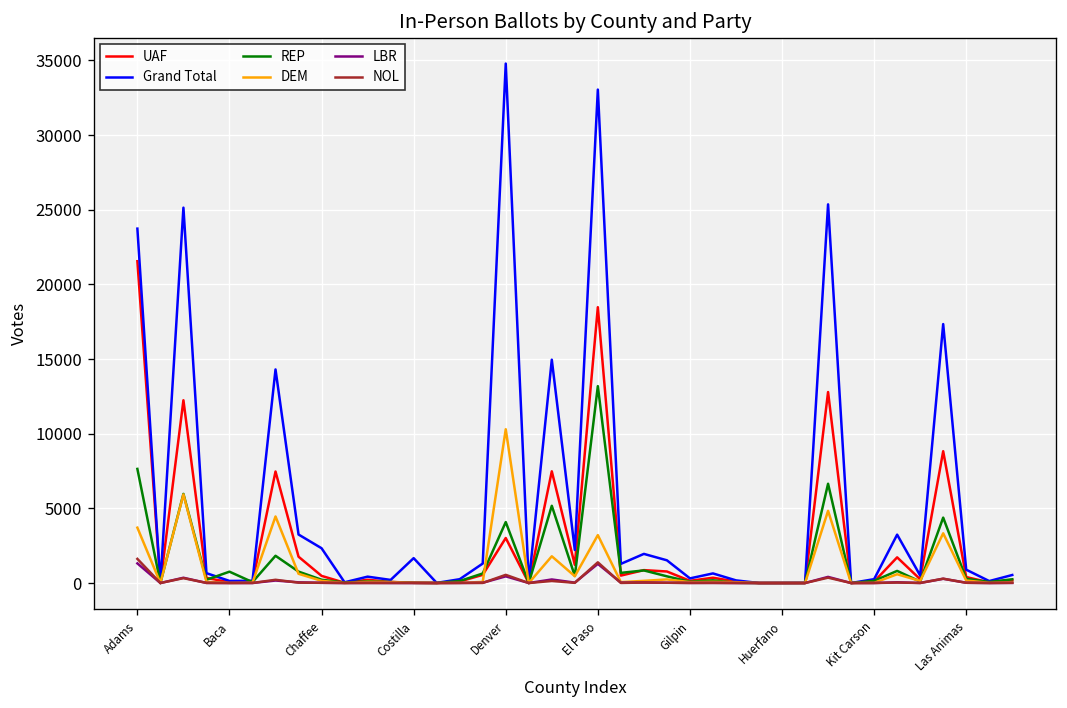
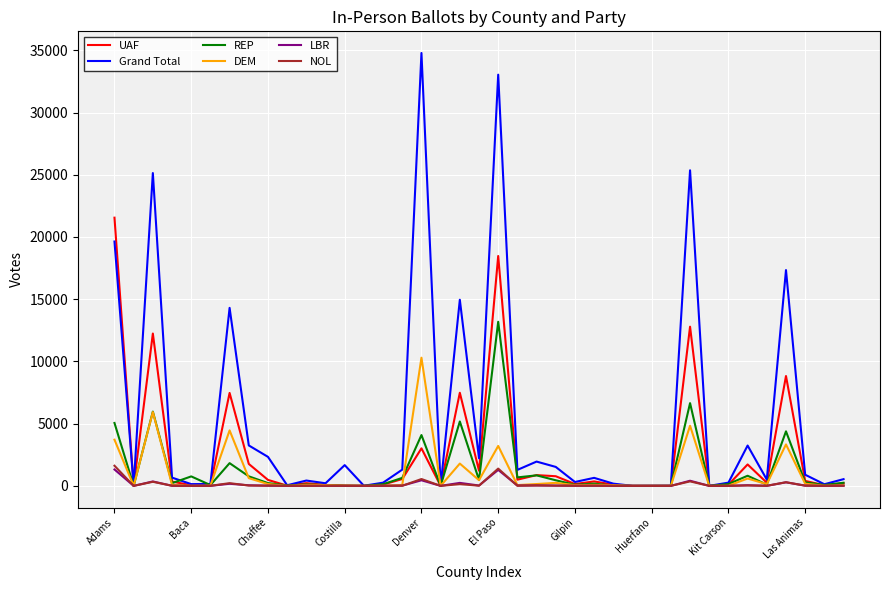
  {
    "UAF": {
      "Adams": 21600,
      "Chaffee": 500,
      "Denver": 3000,
      "El Paso": 18500
    },
    "Grand Total": {
-     "Adams": 23700,
+     "Adams": 19600,
      "Chaffee": 2300,
      "Costilla": 1700,
      "Denver": 34800,
      "El Paso": 33000,
      "Las Animas": 900
    },
    "REP": {
-     "Adams": 7600,
+     "Adams": 5100,
      "Baca": 800,
      "Denver": 4100,
      "El Paso": 13200
    },
    "DEM": {
      "Adams": 3700,
      "Denver": 10300,
      "El Paso": 3200
    },
    "LBR": {
      "Adams": 1300
    },
    "NOL": {
      "Adams": 1600
    }
  }
